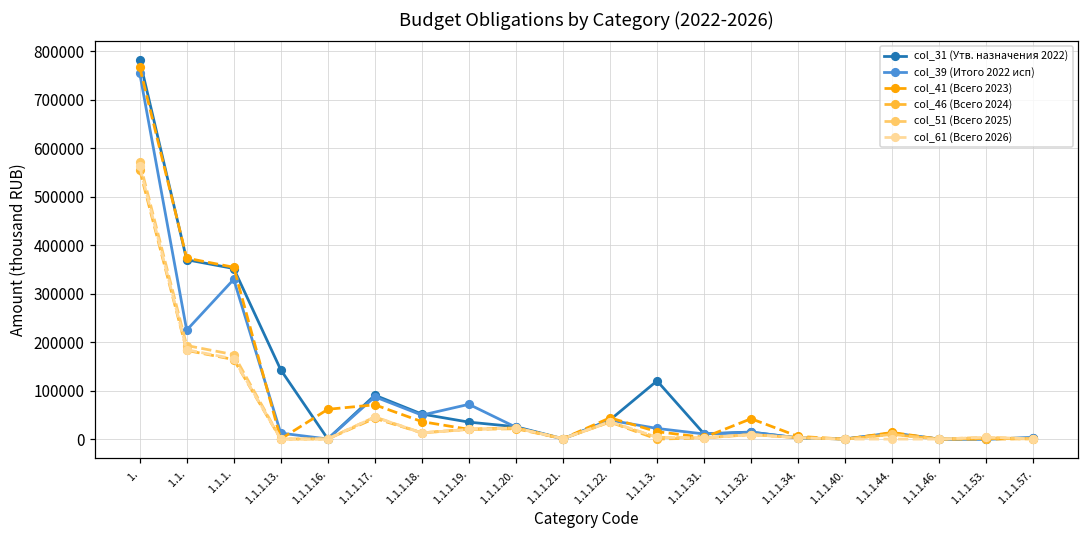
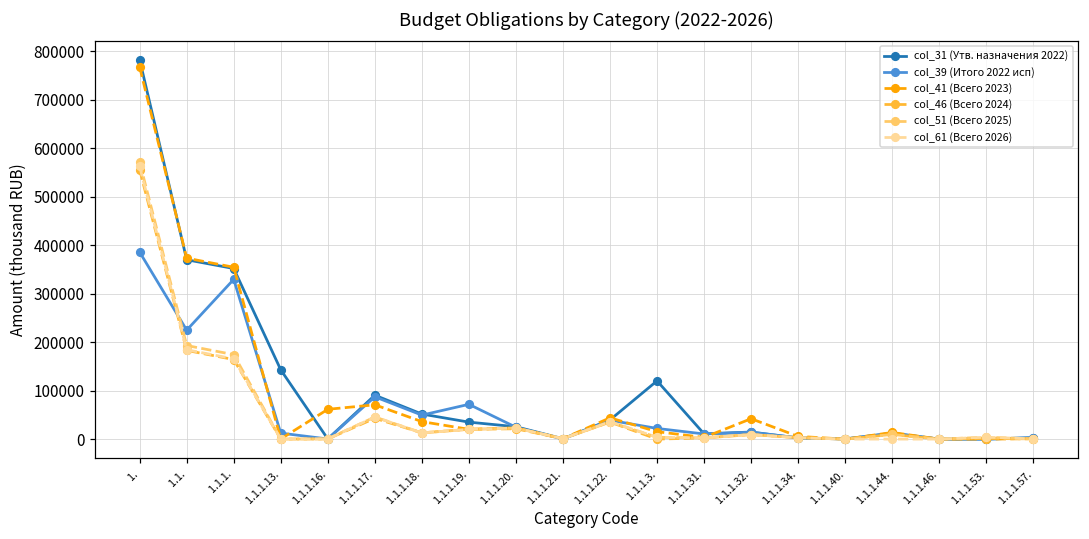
  {
    "col_31 (Утв. назначения 2022)": {
      "1.": 780000,
      "1.1.1.13.": 140000,
      "1.1.1.19.": 40000,
      "1.1.1.3.": 120000
    },
    "col_39 (Итого 2022 исп)": {
-     "1.": 760000,
+     "1.": 390000,
      "1.1.": 220000,
      "1.1.1.": 330000,
      "1.1.1.13.": 10000,
      "1.1.1.19.": 70000,
      "1.1.1.3.": 20000
    }
  }
